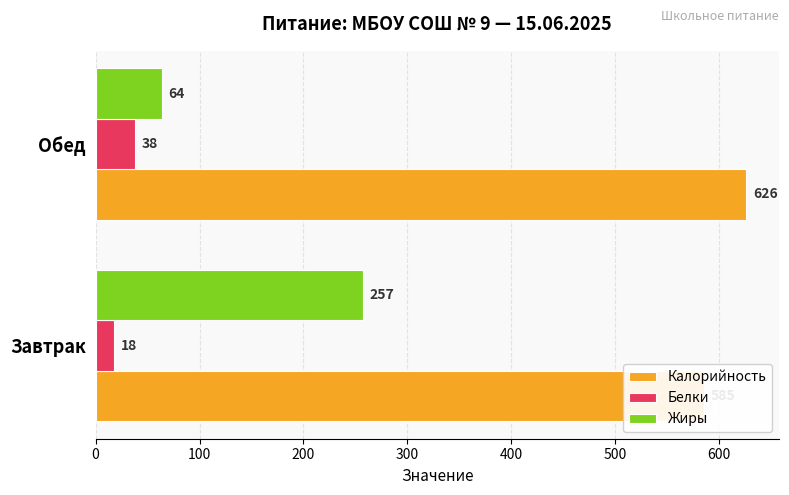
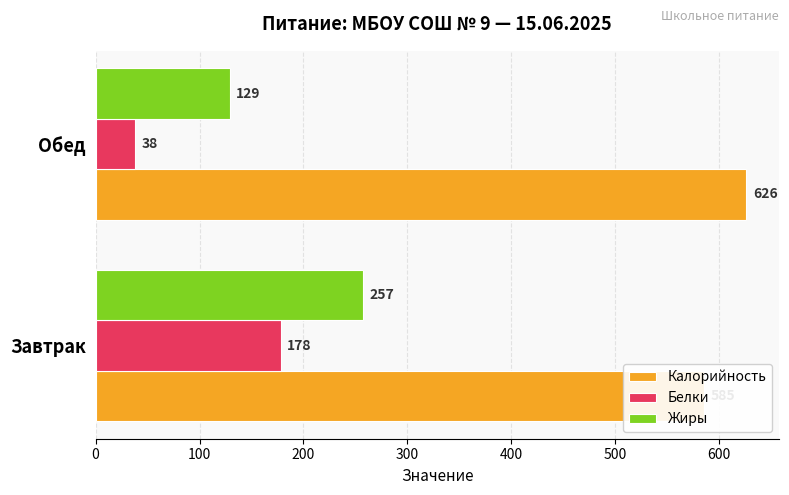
  {
    "Калорийность": {
      "Обед": 626
    },
    "Белки": {
      "Обед": 38,
-     "Завтрак": 18
+     "Завтрак": 178
    },
    "Жиры": {
-     "Обед": 64,
+     "Обед": 129,
      "Завтрак": 257
    }
  }
